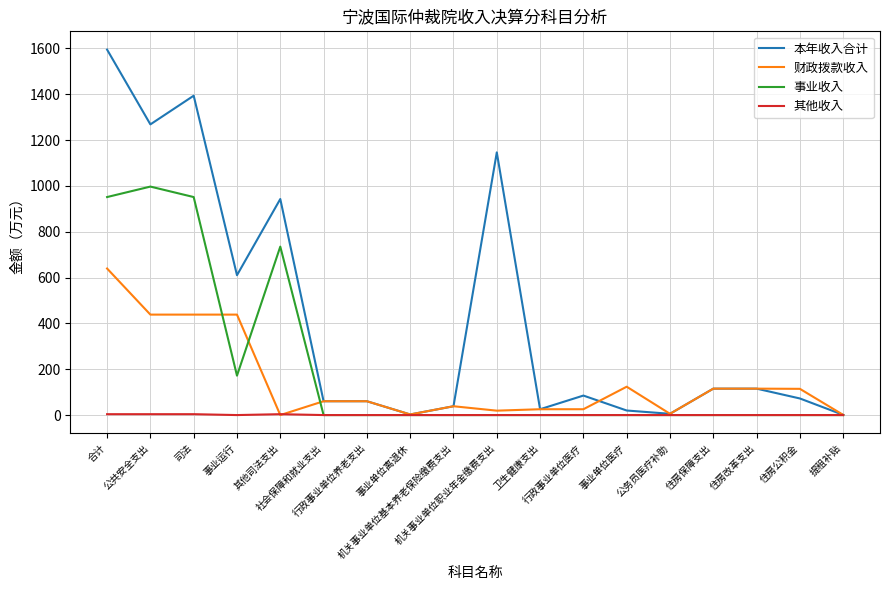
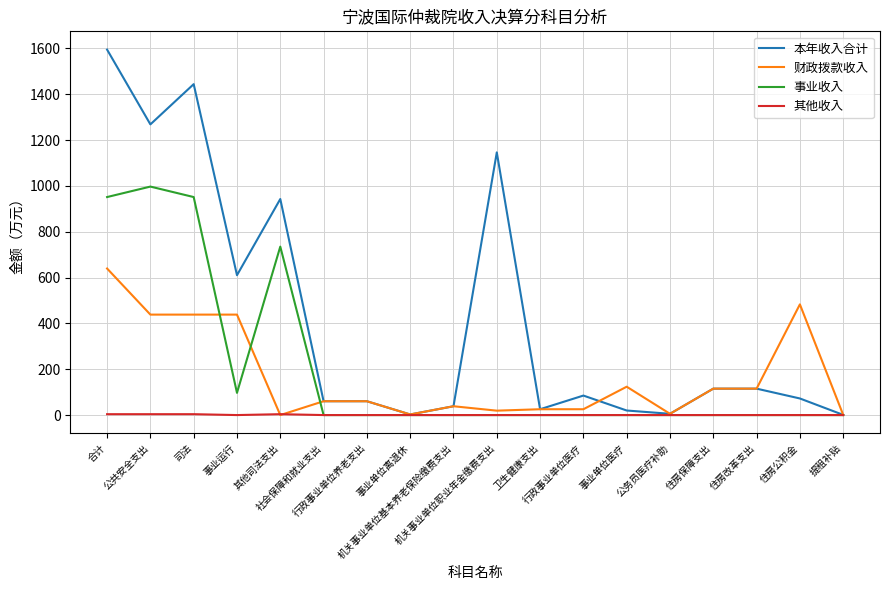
  {
    "本年收入合计": {
      "合计": 1600,
      "公共安全支出": 1270,
-     "司法": 1390,
+     "司法": 1440,
      "事业运行": 610,
      "其他司法支出": 940,
      "机关事业单位职业年金缴费支出": 1150,
      "行政事业单位医疗": 90,
      "事业单位医疗": 20,
      "住房公积金": 70
    },
    "财政拨款收入": {
      "合计": 640,
      "公共安全支出": 440,
      "司法": 440,
      "事业运行": 440,
      "机关事业单位职业年金缴费支出": 20,
      "行政事业单位医疗": 30,
      "事业单位医疗": 120,
-     "住房公积金": 110
+     "住房公积金": 480
    },
    "事业收入": {
      "合计": 950,
      "公共安全支出": 1000,
      "司法": 950,
-     "事业运行": 170,
+     "事业运行": 100,
      "其他司法支出": 740
    },
    "其他收入": {
      "合计": 0,
      "公共安全支出": 0,
      "司法": 0,
      "事业运行": 0
    }
  }
